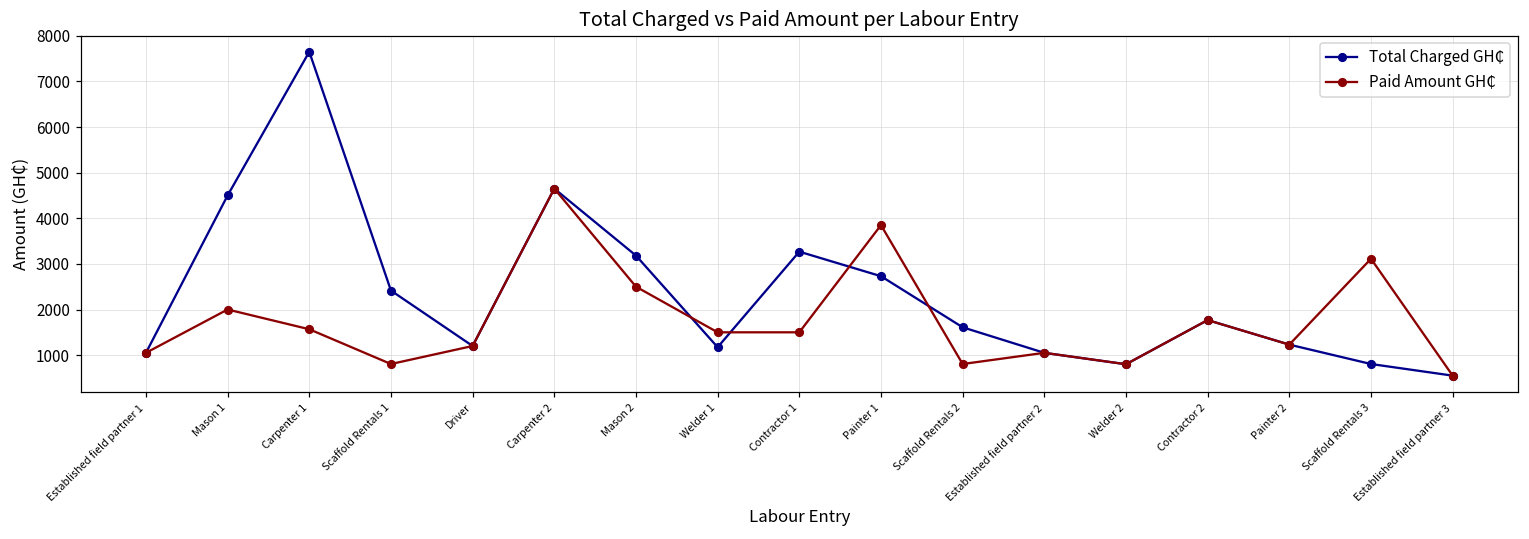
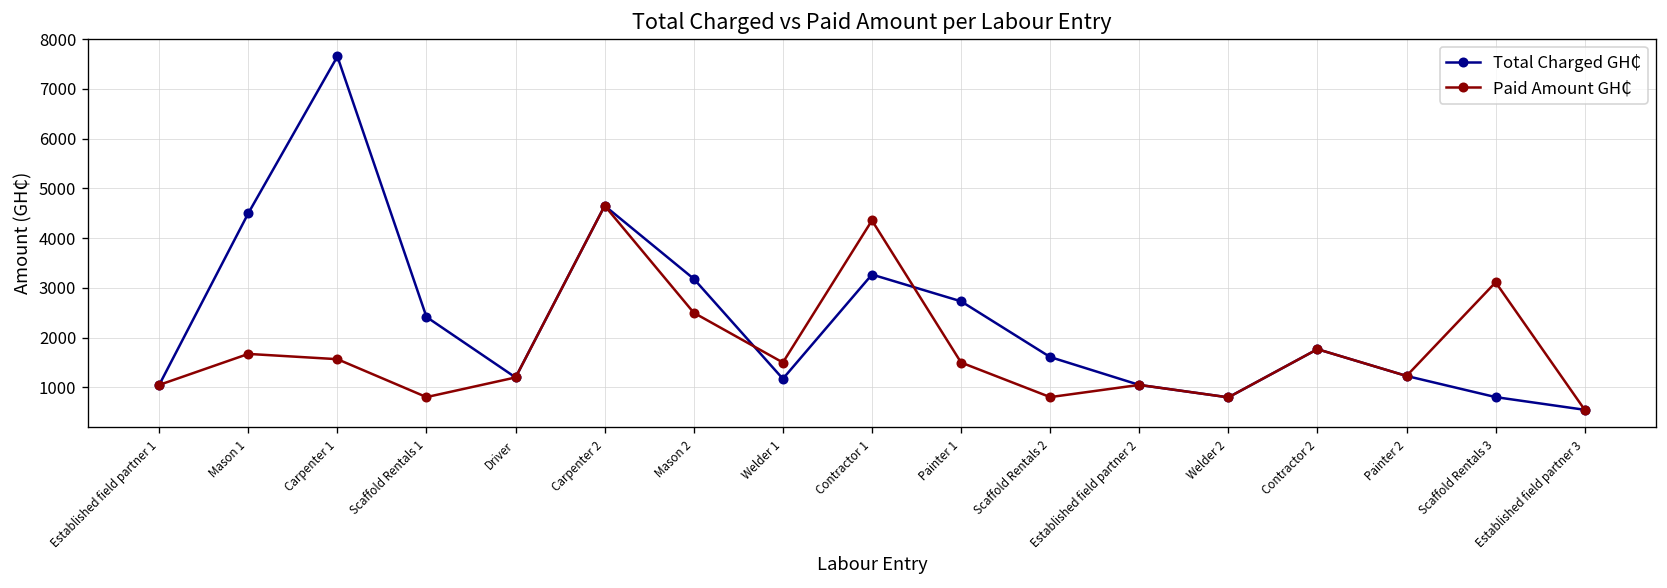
  {
    "Total Charged GH₵": {
      "Mason 1": 4500,
      "Carpenter 1": 7700,
      "Scaffold Rentals 1": 2400,
      "Mason 2": 3200,
      "Welder 1": 1200,
      "Contractor 1": 3300,
      "Painter 1": 2700,
      "Scaffold Rentals 2": 1600,
      "Scaffold Rentals 3": 800
    },
    "Paid Amount GH₵": {
-     "Mason 1": 2000,
+     "Mason 1": 1700,
      "Carpenter 1": 1600,
      "Scaffold Rentals 1": 800,
      "Mason 2": 2500,
      "Welder 1": 1500,
-     "Contractor 1": 1500,
-     "Painter 1": 3900,
+     "Contractor 1": 4400,
+     "Painter 1": 1500,
      "Scaffold Rentals 2": 800,
      "Scaffold Rentals 3": 3100
    }
  }
